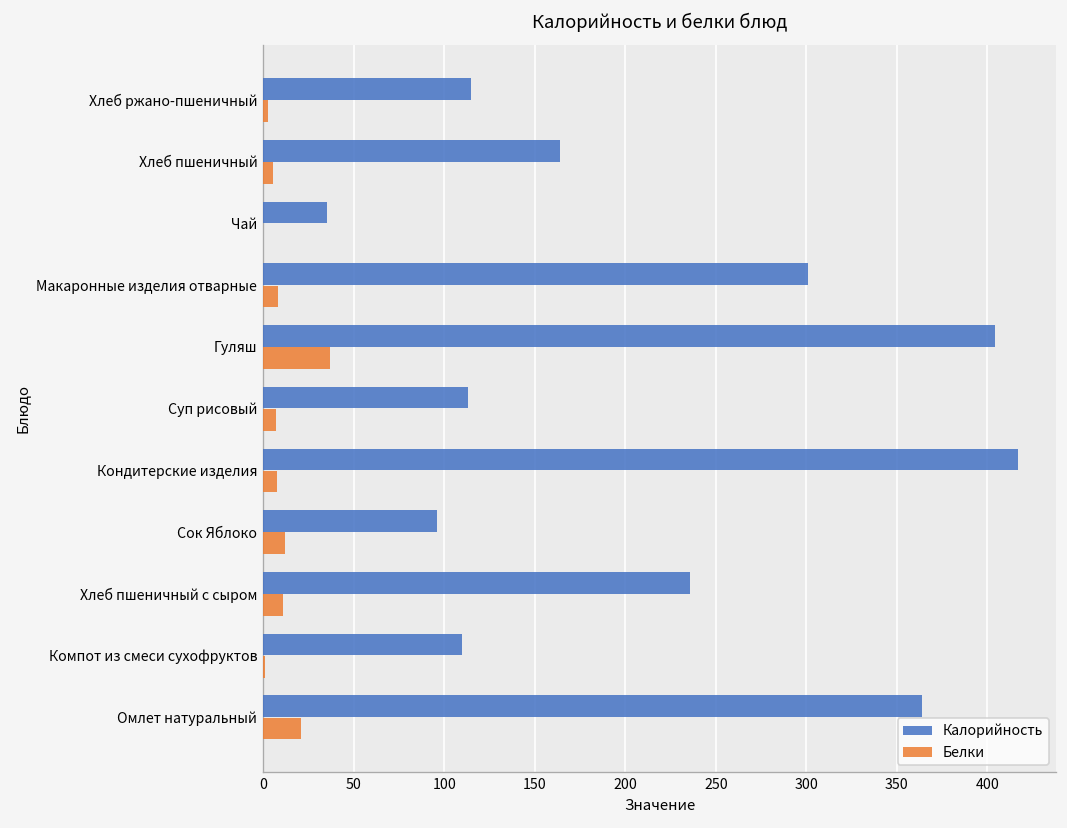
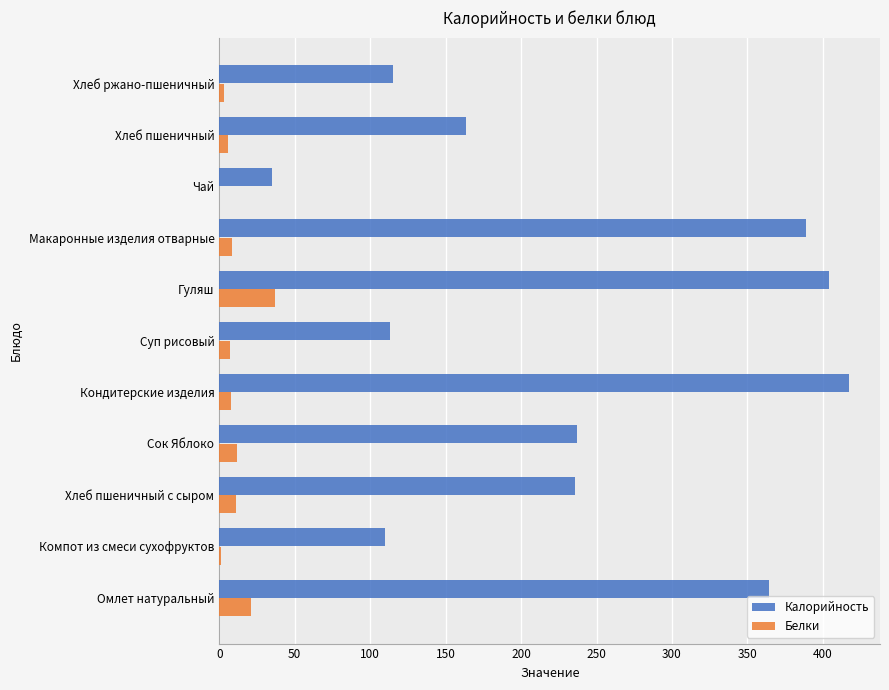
  {
    "Калорийность": {
      "Хлеб ржано-пшеничный": 115,
      "Хлеб пшеничный": 164,
      "Чай": 35,
-     "Макаронные изделия отварные": 301,
+     "Макаронные изделия отварные": 389,
      "Гуляш": 404,
      "Суп рисовый": 113,
      "Кондитерские изделия": 417,
-     "Сок Яблоко": 96,
+     "Сок Яблоко": 237,
      "Хлеб пшеничный с сыром": 236,
      "Компот из смеси сухофруктов": 110,
      "Омлет натуральный": 364
    },
    "Белки": {
      "Хлеб ржано-пшеничный": 3,
      "Хлеб пшеничный": 6,
      "Макаронные изделия отварные": 8,
      "Гуляш": 37,
      "Суп рисовый": 7,
      "Кондитерские изделия": 8,
      "Сок Яблоко": 12,
      "Хлеб пшеничный с сыром": 11,
      "Омлет натуральный": 21
    }
  }
